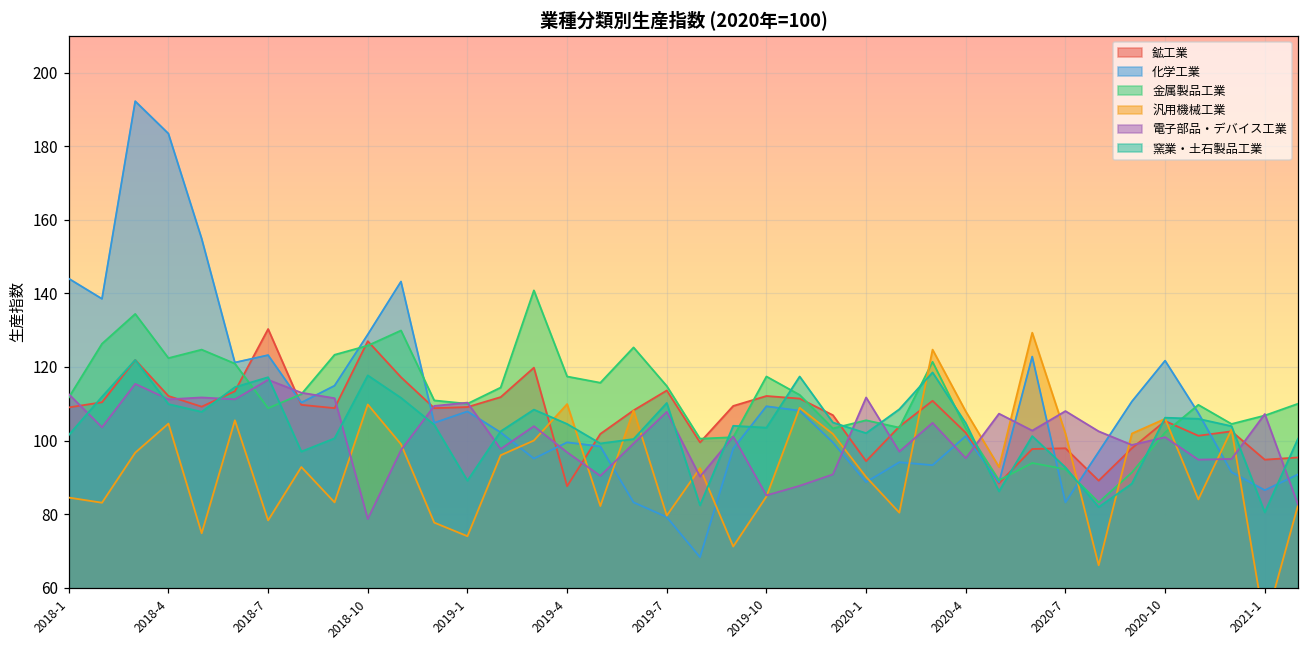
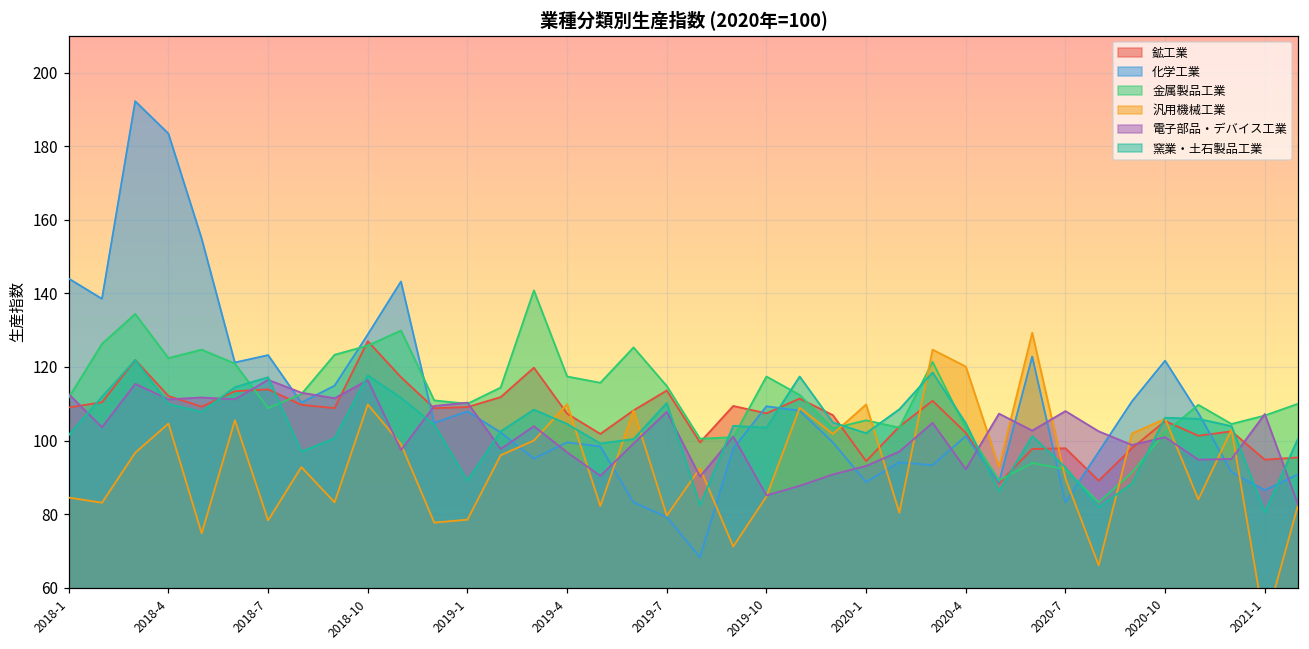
  {
    "鉱工業": {
      "2018-1": 109,
      "2018-4": 112,
-     "2018-7": 130,
+     "2018-7": 114,
      "2018-10": 127,
      "2019-1": 109,
-     "2019-4": 88,
+     "2019-4": 107,
      "2019-7": 114,
-     "2019-10": 112,
+     "2019-10": 107,
      "2020-1": 94,
      "2020-4": 102,
      "2020-7": 98,
      "2021-1": 95
    },
    "汎用機械工業": {
      "2018-1": 85,
      "2018-4": 105,
      "2018-7": 78,
      "2018-10": 110,
-     "2019-1": 74,
+     "2019-1": 79,
      "2019-4": 110,
-     "2020-1": 90,
-     "2020-4": 108,
-     "2020-7": 102
+     "2020-1": 110,
+     "2020-4": 120,
+     "2020-7": 90
    },
    "電子部品・デバイス工業": {
      "2018-1": 113,
      "2018-4": 111,
-     "2018-10": 79,
+     "2018-10": 116,
      "2019-4": 97,
      "2019-7": 108,
-     "2020-1": 112,
-     "2020-4": 95,
+     "2020-1": 93,
+     "2020-4": 92,
      "2020-7": 108,
      "2020-10": 101
    }
  }
